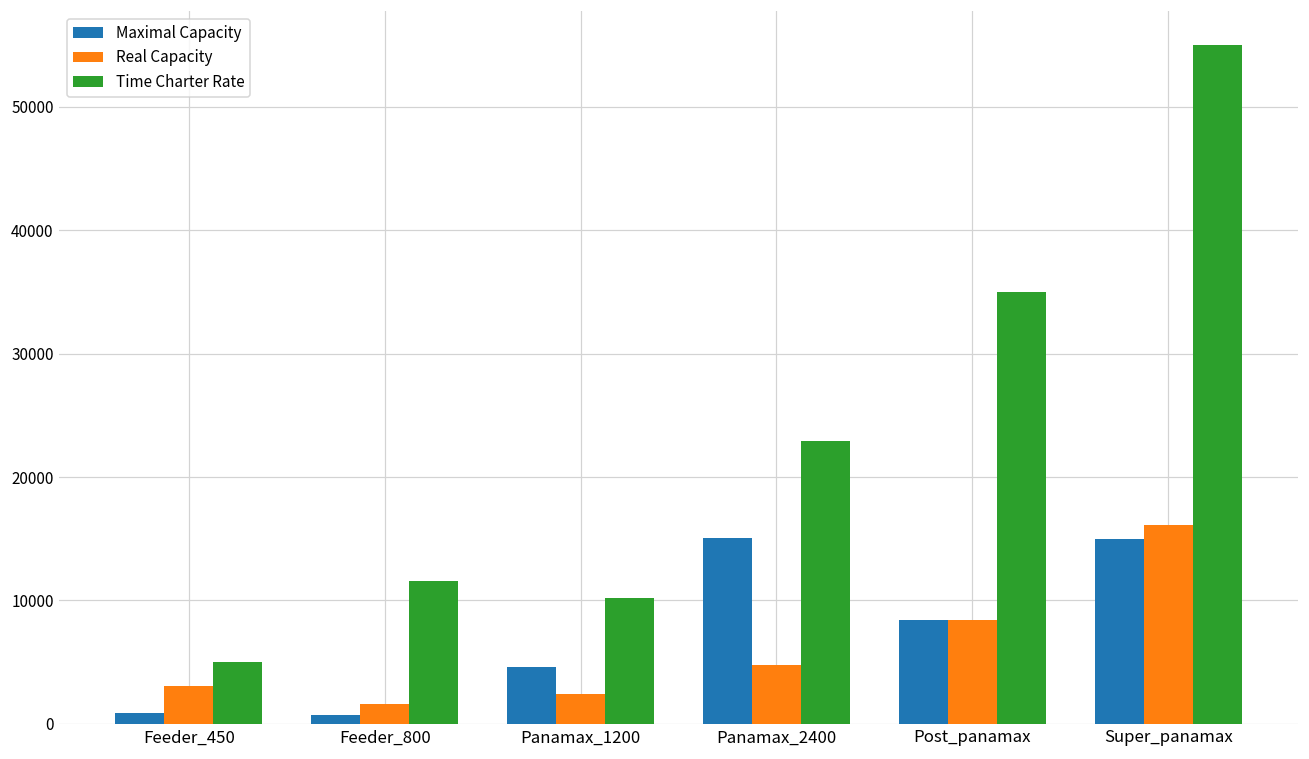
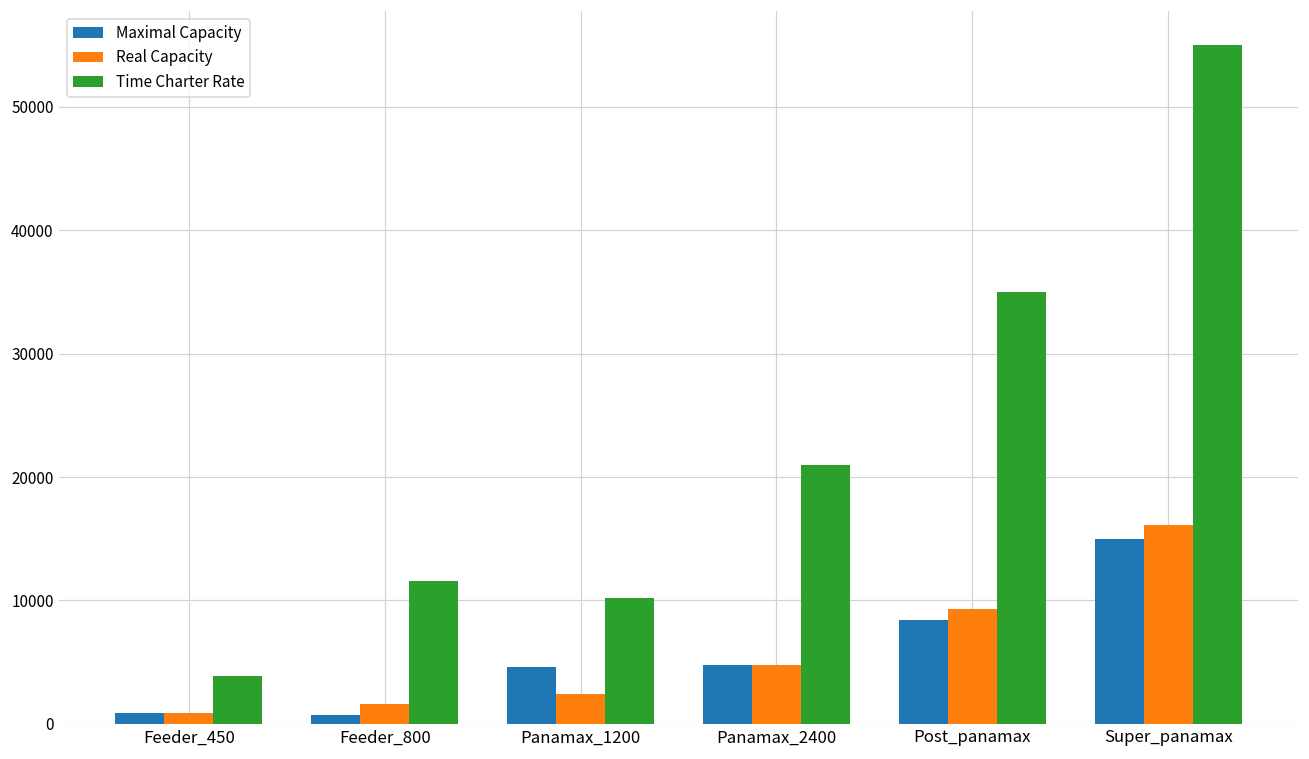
  {
    "Maximal Capacity": {
      "Feeder_450": 900,
      "Feeder_800": 700,
      "Panamax_1200": 4600,
-     "Panamax_2400": 15100,
+     "Panamax_2400": 4800,
      "Post_panamax": 8400,
      "Super_panamax": 15000
    },
    "Real Capacity": {
-     "Feeder_450": 3100,
+     "Feeder_450": 900,
      "Feeder_800": 1600,
      "Panamax_1200": 2400,
      "Panamax_2400": 4800,
-     "Post_panamax": 8400,
+     "Post_panamax": 9300,
      "Super_panamax": 16100
    },
    "Time Charter Rate": {
-     "Feeder_450": 5000,
+     "Feeder_450": 3900,
      "Feeder_800": 11600,
      "Panamax_1200": 10200,
-     "Panamax_2400": 22900,
+     "Panamax_2400": 21000,
      "Post_panamax": 35000,
      "Super_panamax": 55000
    }
  }
